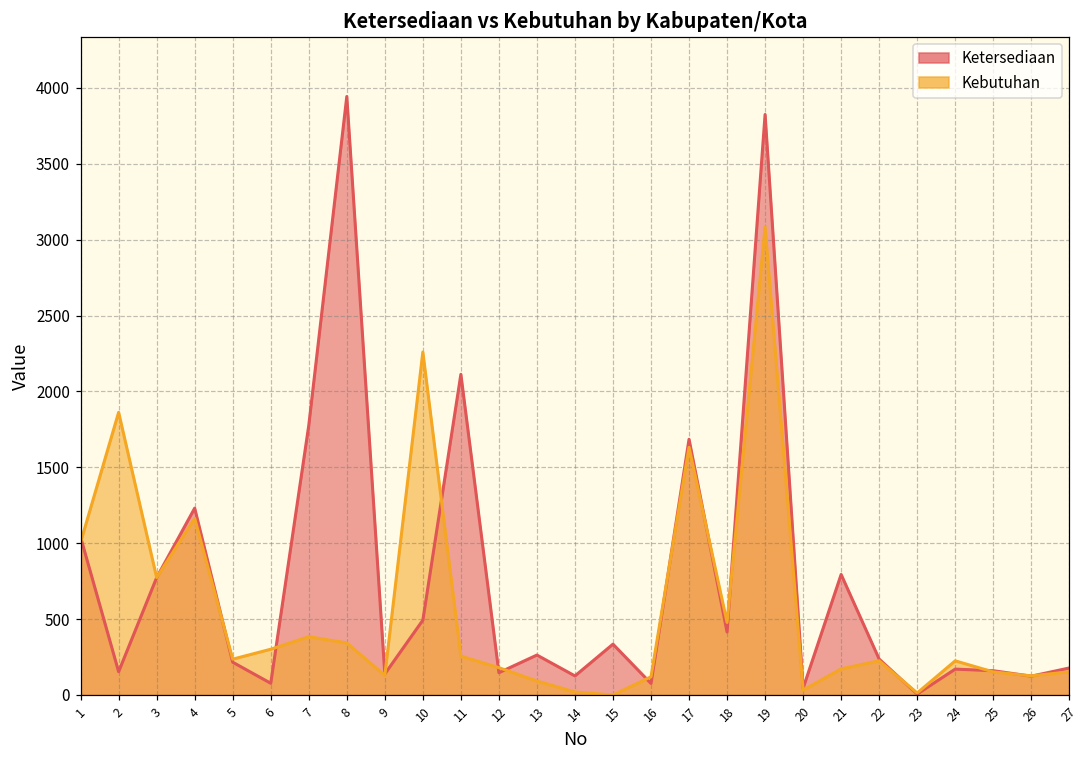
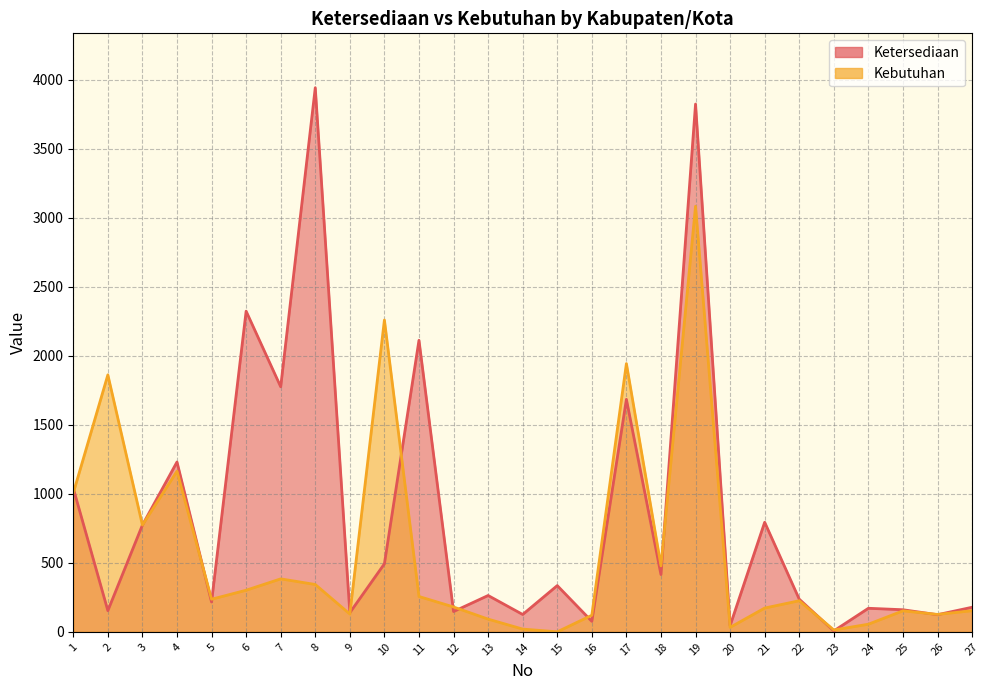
  {
    "Ketersediaan": {
      "1": 1040,
      "2": 150,
      "4": 1230,
      "5": 220,
-     "6": 80,
+     "6": 2320,
      "7": 1780,
      "8": 3940,
      "10": 490,
      "11": 2110,
      "12": 150,
      "13": 260,
      "14": 130,
      "15": 340,
      "16": 80,
      "17": 1690,
      "18": 420,
      "19": 3830,
      "21": 790,
      "24": 170,
      "27": 180
    },
    "Kebutuhan": {
      "1": 1010,
      "2": 1860,
      "4": 1160,
      "5": 240,
      "6": 300,
      "7": 380,
      "8": 340,
      "10": 2260,
      "11": 260,
      "12": 180,
      "13": 90,
      "14": 20,
      "15": 0,
      "16": 120,
-     "17": 1630,
+     "17": 1940,
      "18": 480,
      "19": 3080,
      "21": 170,
-     "24": 220,
+     "24": 60,
      "27": 150
    }
  }
